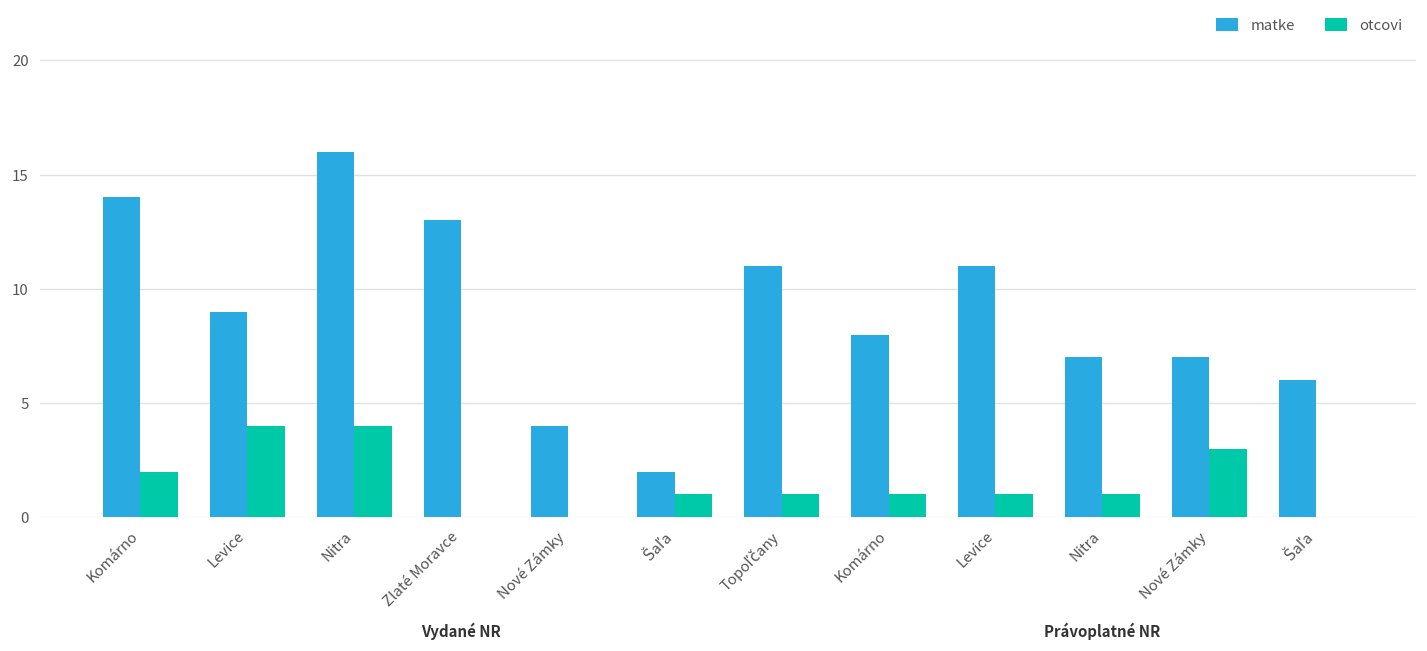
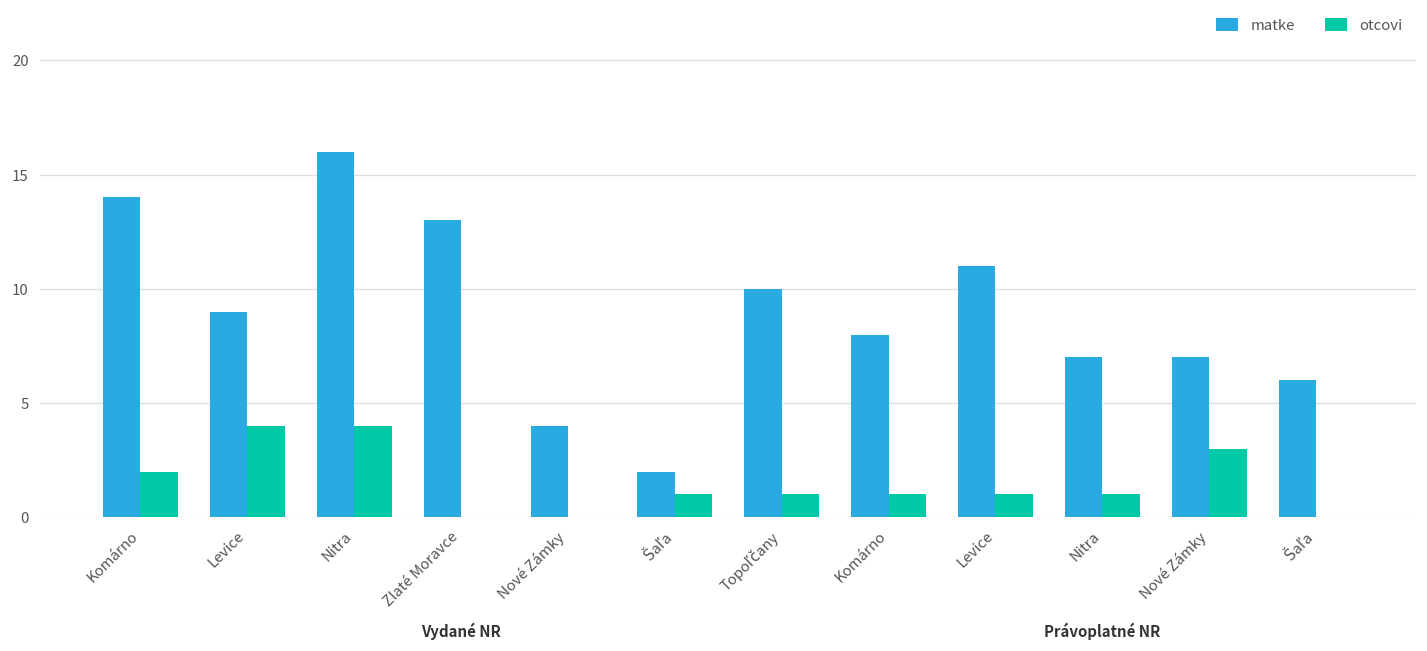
  {
    "matke": {
      "Zlaté Moravce": 13,
-     "Topoľčany": 11
+     "Topoľčany": 10
    },
    "otcovi": {
      "Zlaté Moravce": 0,
      "Topoľčany": 1
    }
  }
